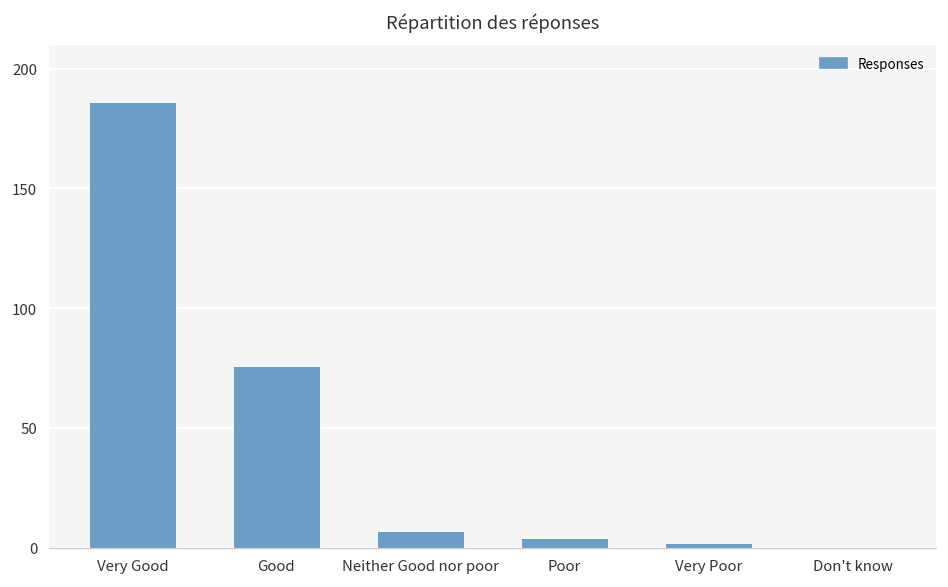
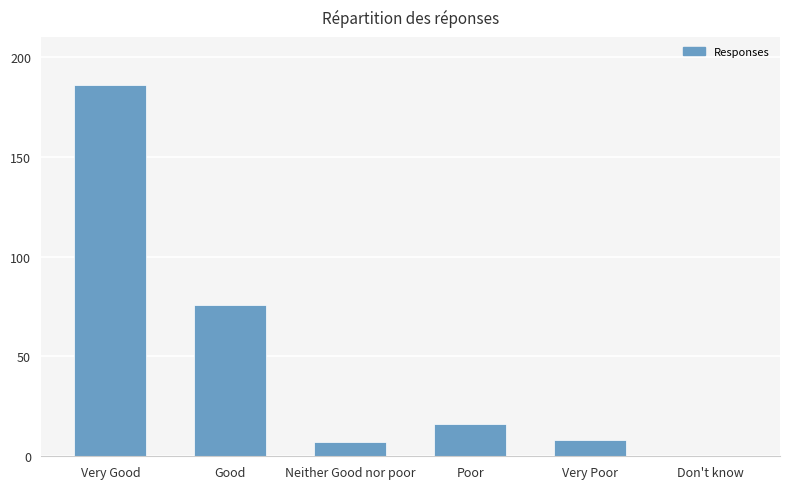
  {
    "Very Good": 186,
    "Good": 76,
    "Neither Good nor poor": 7,
-   "Poor": 4,
-   "Very Poor": 2,
+   "Poor": 16,
+   "Very Poor": 8,
    "Don't know": 0
  }
